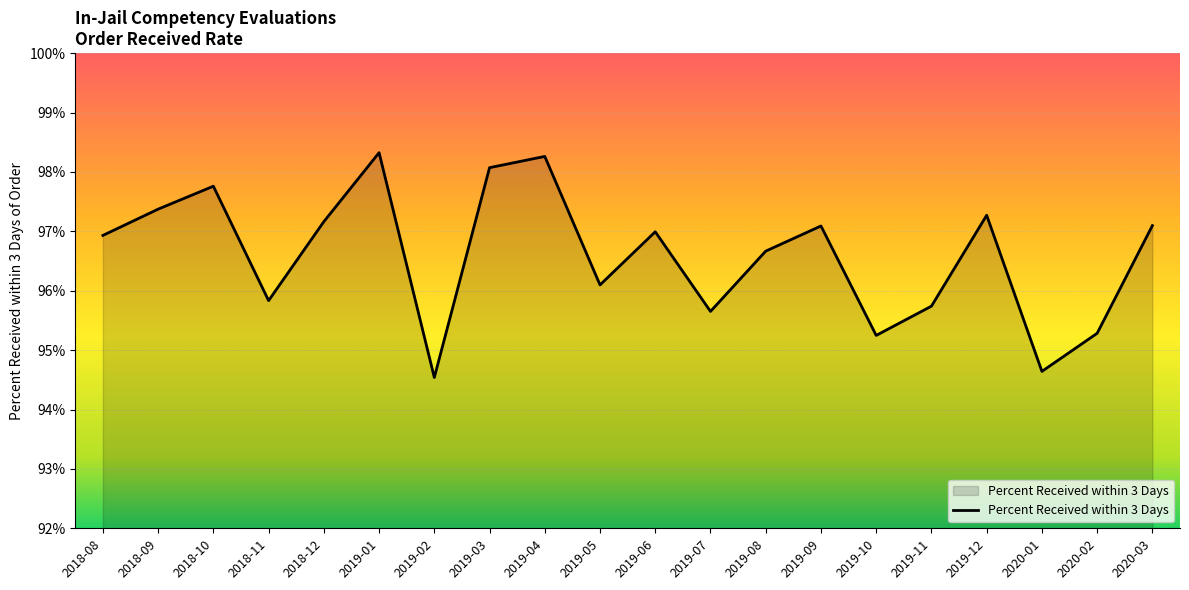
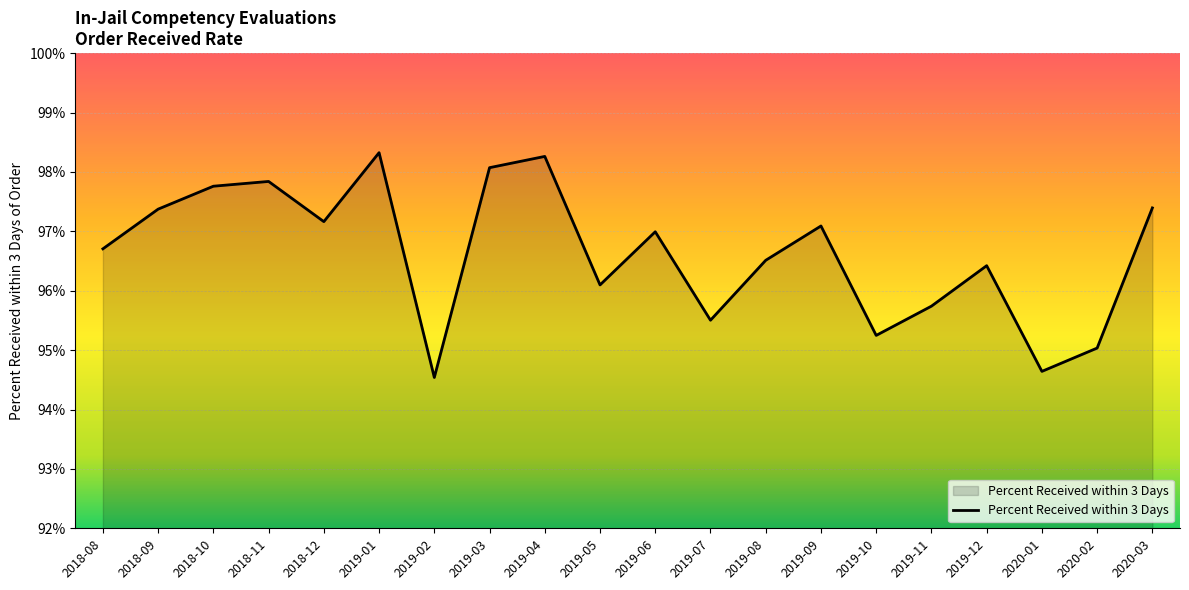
  {
-   "2018-08": "96.9%",
+   "2018-08": "96.7%",
    "2018-09": "97.4%",
    "2018-10": "97.8%",
-   "2018-11": "95.8%",
+   "2018-11": "97.8%",
    "2018-12": "97.2%",
    "2019-01": "98.3%",
    "2019-02": "94.5%",
    "2019-03": "98.1%",
    "2019-04": "98.3%",
    "2019-05": "96.1%",
    "2019-06": "97.0%",
-   "2019-07": "95.7%",
-   "2019-08": "96.7%",
+   "2019-07": "95.5%",
+   "2019-08": "96.5%",
    "2019-09": "97.1%",
    "2019-10": "95.2%",
    "2019-11": "95.7%",
-   "2019-12": "97.3%",
+   "2019-12": "96.4%",
    "2020-01": "94.6%",
-   "2020-02": "95.3%",
-   "2020-03": "97.1%"
+   "2020-02": "95.0%",
+   "2020-03": "97.4%"
  }
